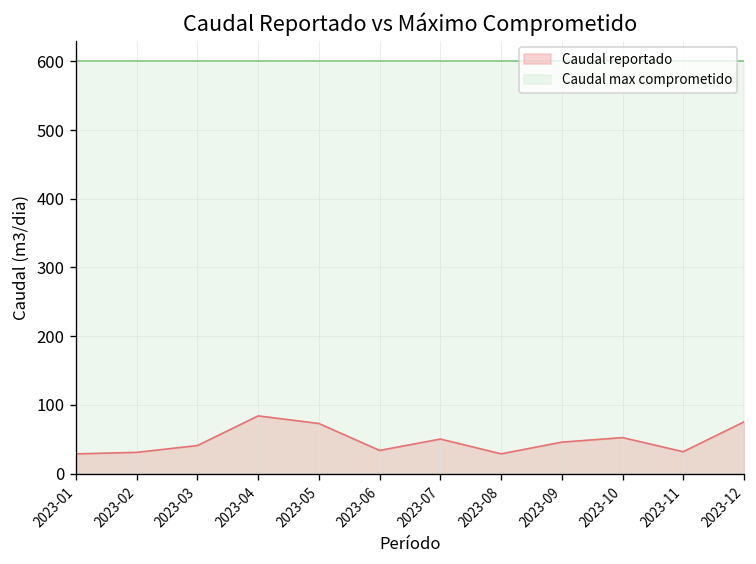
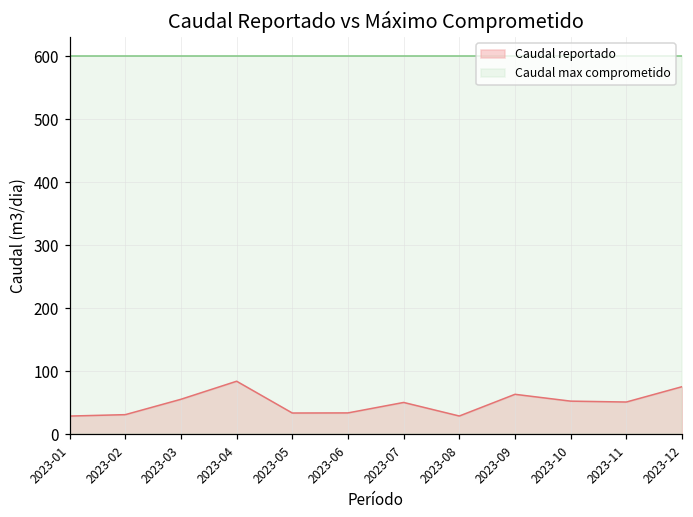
  {
    "Caudal reportado": {
      "2023-01": 30,
      "2023-02": 30,
-     "2023-03": 40,
+     "2023-03": 60,
      "2023-04": 80,
-     "2023-05": 70,
+     "2023-05": 30,
      "2023-06": 30,
      "2023-07": 50,
      "2023-08": 30,
-     "2023-09": 50,
+     "2023-09": 60,
      "2023-10": 50,
-     "2023-11": 30,
+     "2023-11": 50,
      "2023-12": 80
    },
    "Caudal max comprometido": {
      "2023-01": 600,
      "2023-02": 600,
      "2023-03": 600,
      "2023-04": 600,
      "2023-05": 600,
      "2023-06": 600,
      "2023-07": 600,
      "2023-08": 600,
      "2023-12": 600
    }
  }
